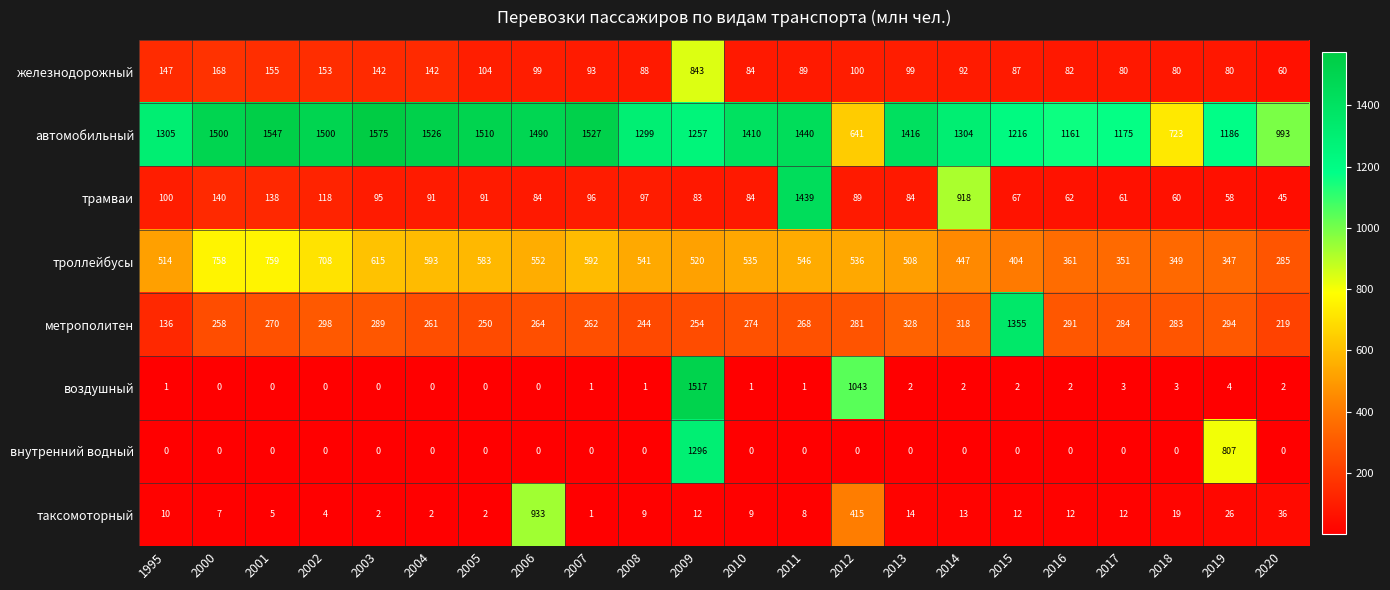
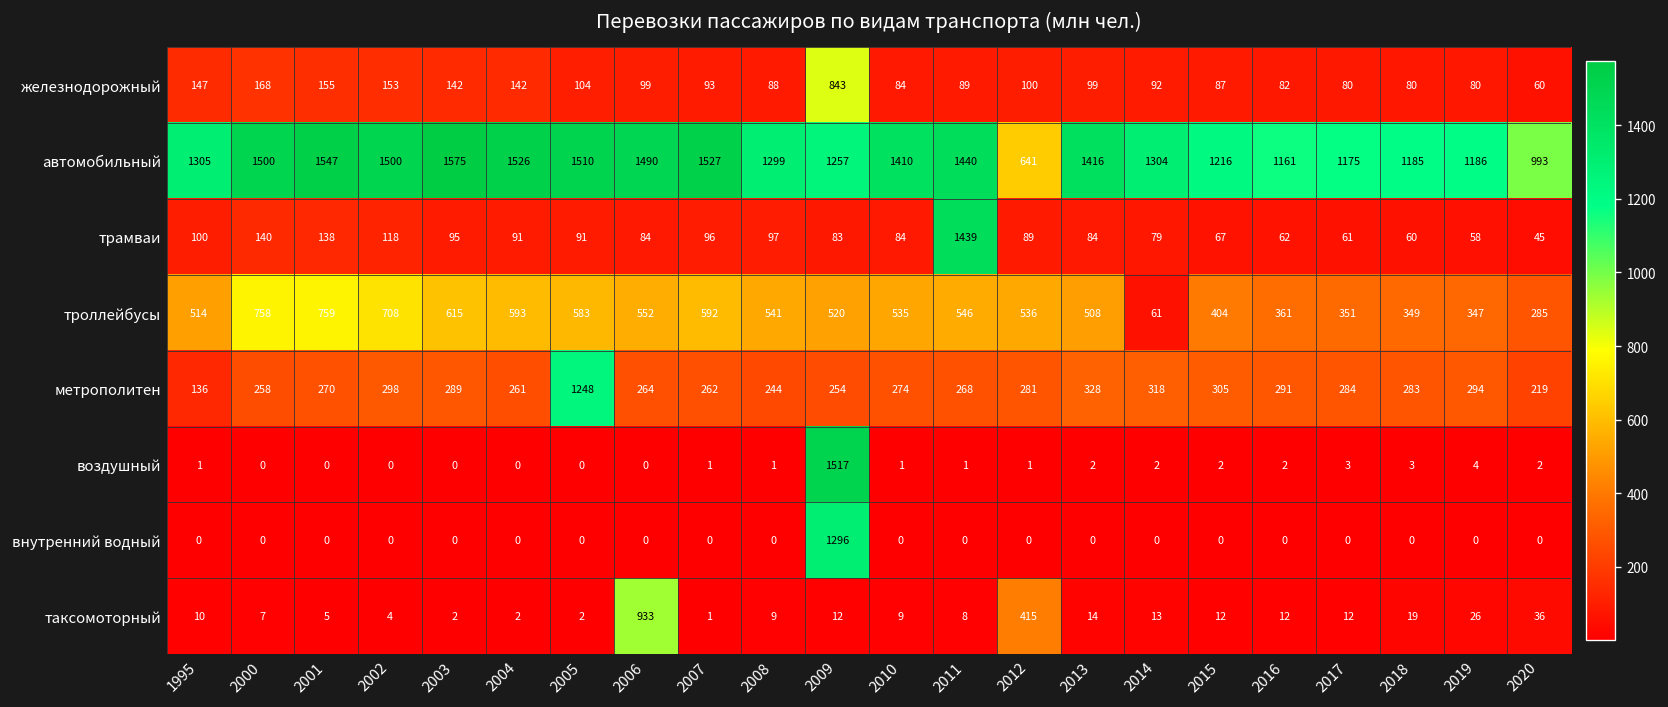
  {
    "железнодорожный": {
      "1995": 147,
      "2000": 168,
      "2001": 155,
      "2002": 153,
      "2003": 142,
      "2004": 142,
      "2005": 104,
      "2006": 99,
      "2007": 93,
      "2008": 88,
      "2009": 843,
      "2010": 84,
      "2011": 89,
      "2012": 100,
      "2013": 99,
      "2014": 92,
      "2015": 87,
      "2016": 82,
      "2017": 80,
      "2018": 80,
      "2019": 80,
      "2020": 60
    },
    "автомобильный": {
      "1995": 1305,
      "2000": 1500,
      "2001": 1547,
      "2002": 1500,
      "2003": 1575,
      "2004": 1526,
      "2005": 1510,
      "2006": 1490,
      "2007": 1527,
      "2008": 1299,
      "2009": 1257,
      "2010": 1410,
      "2011": 1440,
      "2012": 641,
      "2013": 1416,
      "2014": 1304,
      "2015": 1216,
      "2016": 1161,
      "2017": 1175,
-     "2018": 723,
+     "2018": 1185,
      "2019": 1186,
      "2020": 993
    },
    "трамваи": {
      "1995": 100,
      "2000": 140,
      "2001": 138,
      "2002": 118,
      "2003": 95,
      "2004": 91,
      "2005": 91,
      "2006": 84,
      "2007": 96,
      "2008": 97,
      "2009": 83,
      "2010": 84,
      "2011": 1439,
      "2012": 89,
      "2013": 84,
-     "2014": 918,
+     "2014": 79,
      "2015": 67,
      "2016": 62,
      "2017": 61,
      "2018": 60,
      "2019": 58,
      "2020": 45
    },
    "троллейбусы": {
      "1995": 514,
      "2000": 758,
      "2001": 759,
      "2002": 708,
      "2003": 615,
      "2004": 593,
      "2005": 583,
      "2006": 552,
      "2007": 592,
      "2008": 541,
      "2009": 520,
      "2010": 535,
      "2011": 546,
      "2012": 536,
      "2013": 508,
-     "2014": 447,
+     "2014": 61,
      "2015": 404,
      "2016": 361,
      "2017": 351,
      "2018": 349,
      "2019": 347,
      "2020": 285
    },
    "метрополитен": {
      "1995": 136,
      "2000": 258,
      "2001": 270,
      "2002": 298,
      "2003": 289,
      "2004": 261,
-     "2005": 250,
+     "2005": 1248,
      "2006": 264,
      "2007": 262,
      "2008": 244,
      "2009": 254,
      "2010": 274,
      "2011": 268,
      "2012": 281,
      "2013": 328,
      "2014": 318,
-     "2015": 1355,
+     "2015": 305,
      "2016": 291,
      "2017": 284,
      "2018": 283,
      "2019": 294,
      "2020": 219
    },
    "воздушный": {
      "1995": 1,
      "2000": 0,
      "2001": 0,
      "2002": 0,
      "2003": 0,
      "2004": 0,
      "2005": 0,
      "2006": 0,
      "2007": 1,
      "2008": 1,
      "2009": 1517,
      "2010": 1,
      "2011": 1,
-     "2012": 1043,
+     "2012": 1,
      "2013": 2,
      "2014": 2,
      "2015": 2,
      "2016": 2,
      "2017": 3,
      "2018": 3,
      "2019": 4,
      "2020": 2
    },
    "внутренний водный": {
      "1995": 0,
      "2000": 0,
      "2001": 0,
      "2002": 0,
      "2003": 0,
      "2004": 0,
      "2005": 0,
      "2006": 0,
      "2007": 0,
      "2008": 0,
      "2009": 1296,
      "2010": 0,
      "2011": 0,
      "2012": 0,
      "2013": 0,
      "2014": 0,
      "2015": 0,
      "2016": 0,
      "2017": 0,
      "2018": 0,
-     "2019": 807,
+     "2019": 0,
      "2020": 0
    },
    "таксомоторный": {
      "1995": 10,
      "2000": 7,
      "2001": 5,
      "2002": 4,
      "2003": 2,
      "2004": 2,
      "2005": 2,
      "2006": 933,
      "2007": 1,
      "2008": 9,
      "2009": 12,
      "2010": 9,
      "2011": 8,
      "2012": 415,
      "2013": 14,
      "2014": 13,
      "2015": 12,
      "2016": 12,
      "2017": 12,
      "2018": 19,
      "2019": 26,
      "2020": 36
    }
  }
